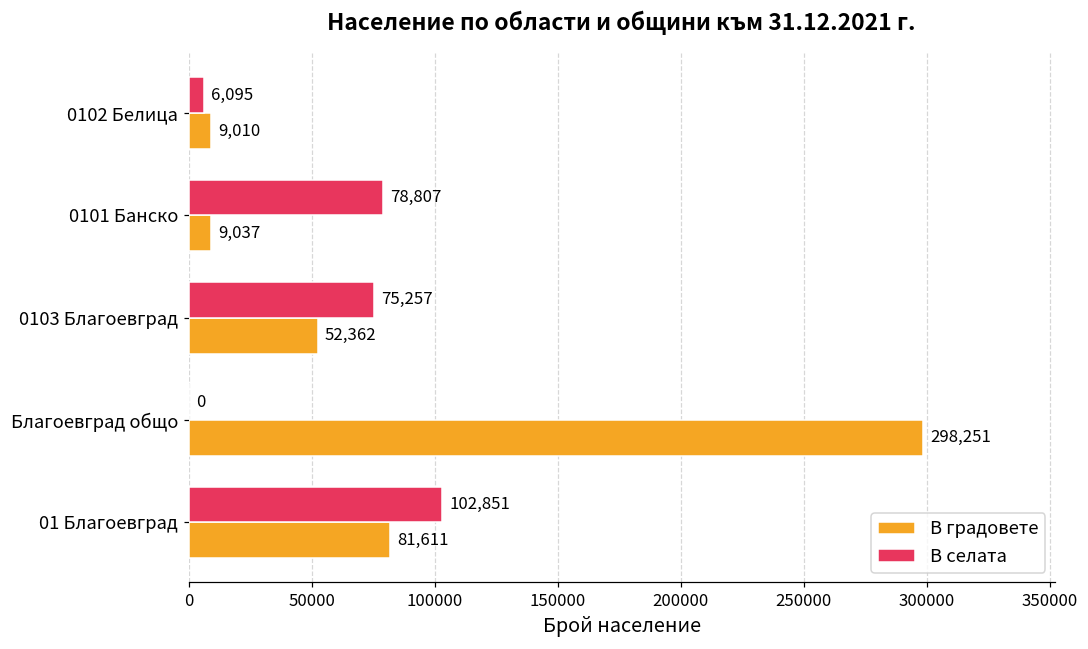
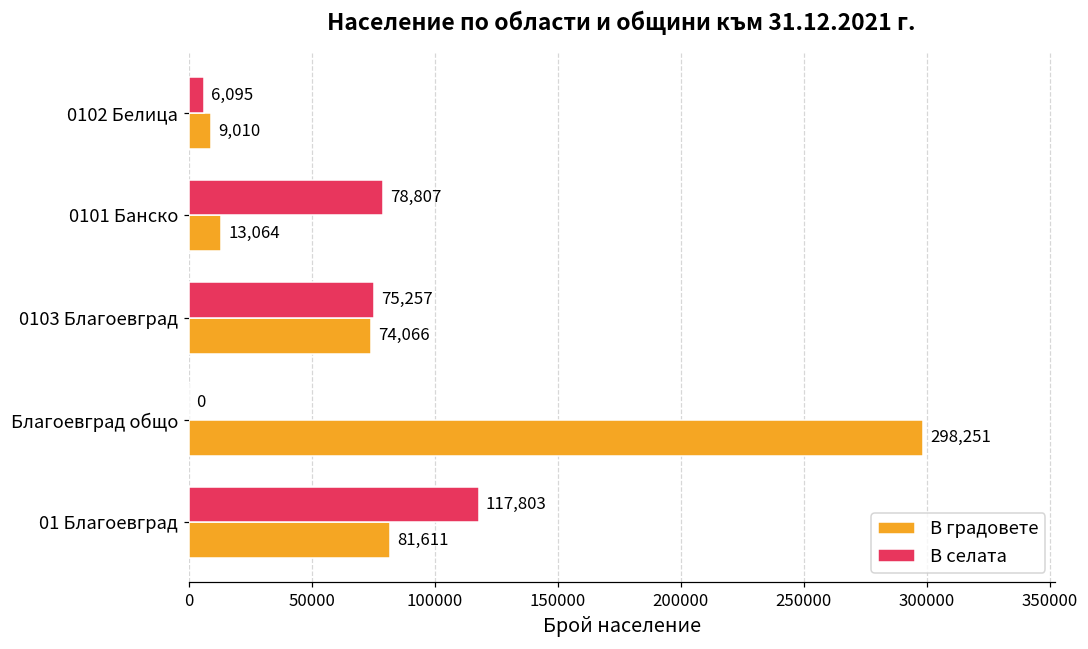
  {
    "В градовете": {
      "0102 Белица": "9,010",
-     "0101 Банско": "9,037",
-     "0103 Благоевград": "52,362",
+     "0101 Банско": "13,064",
+     "0103 Благоевград": "74,066",
      "Благоевград общо": "298,251",
      "01 Благоевград": "81,611"
    },
    "В селата": {
      "0102 Белица": "6,095",
      "0101 Банско": "78,807",
      "0103 Благоевград": "75,257",
      "Благоевград общо": "0",
-     "01 Благоевград": "102,851"
+     "01 Благоевград": "117,803"
    }
  }
